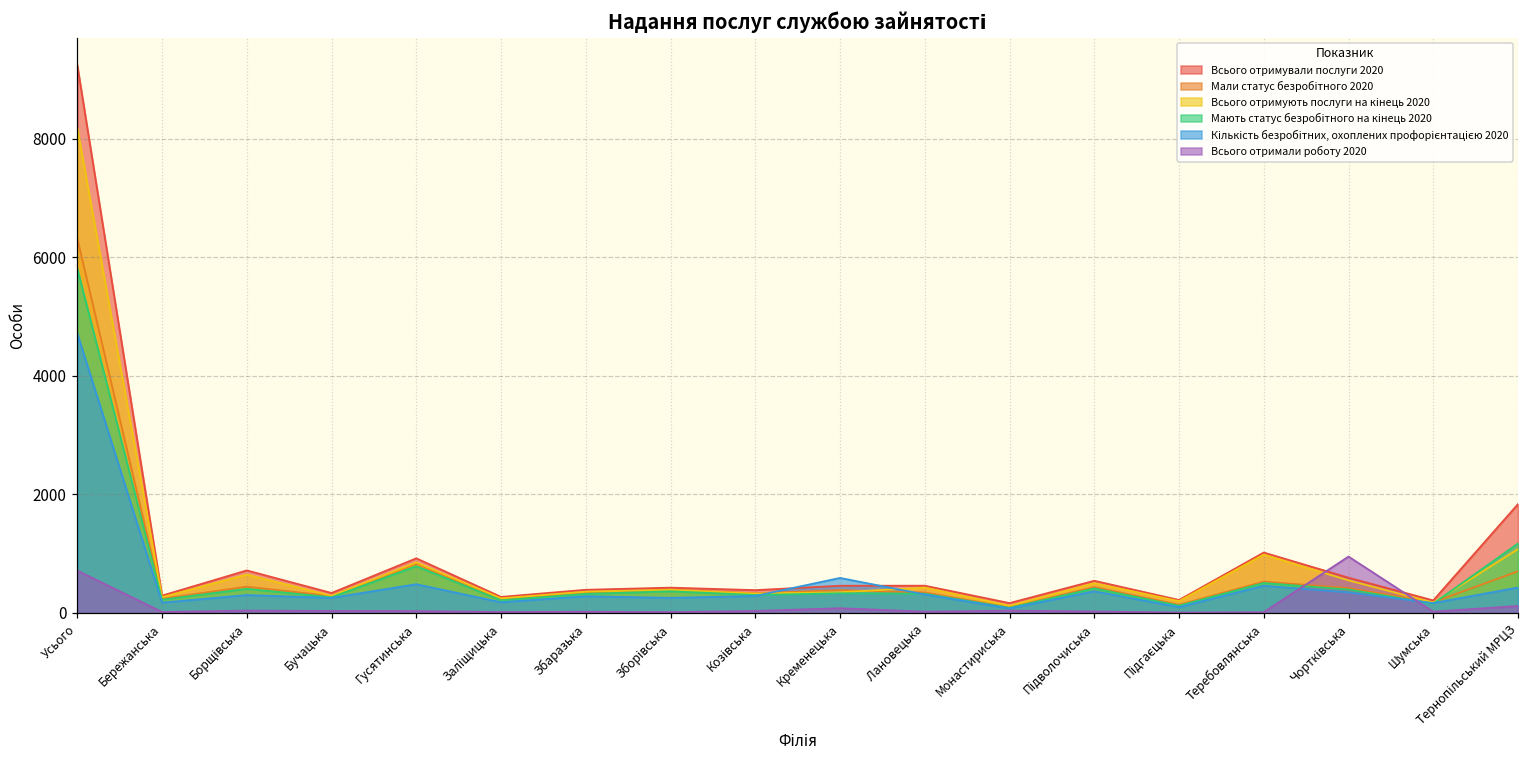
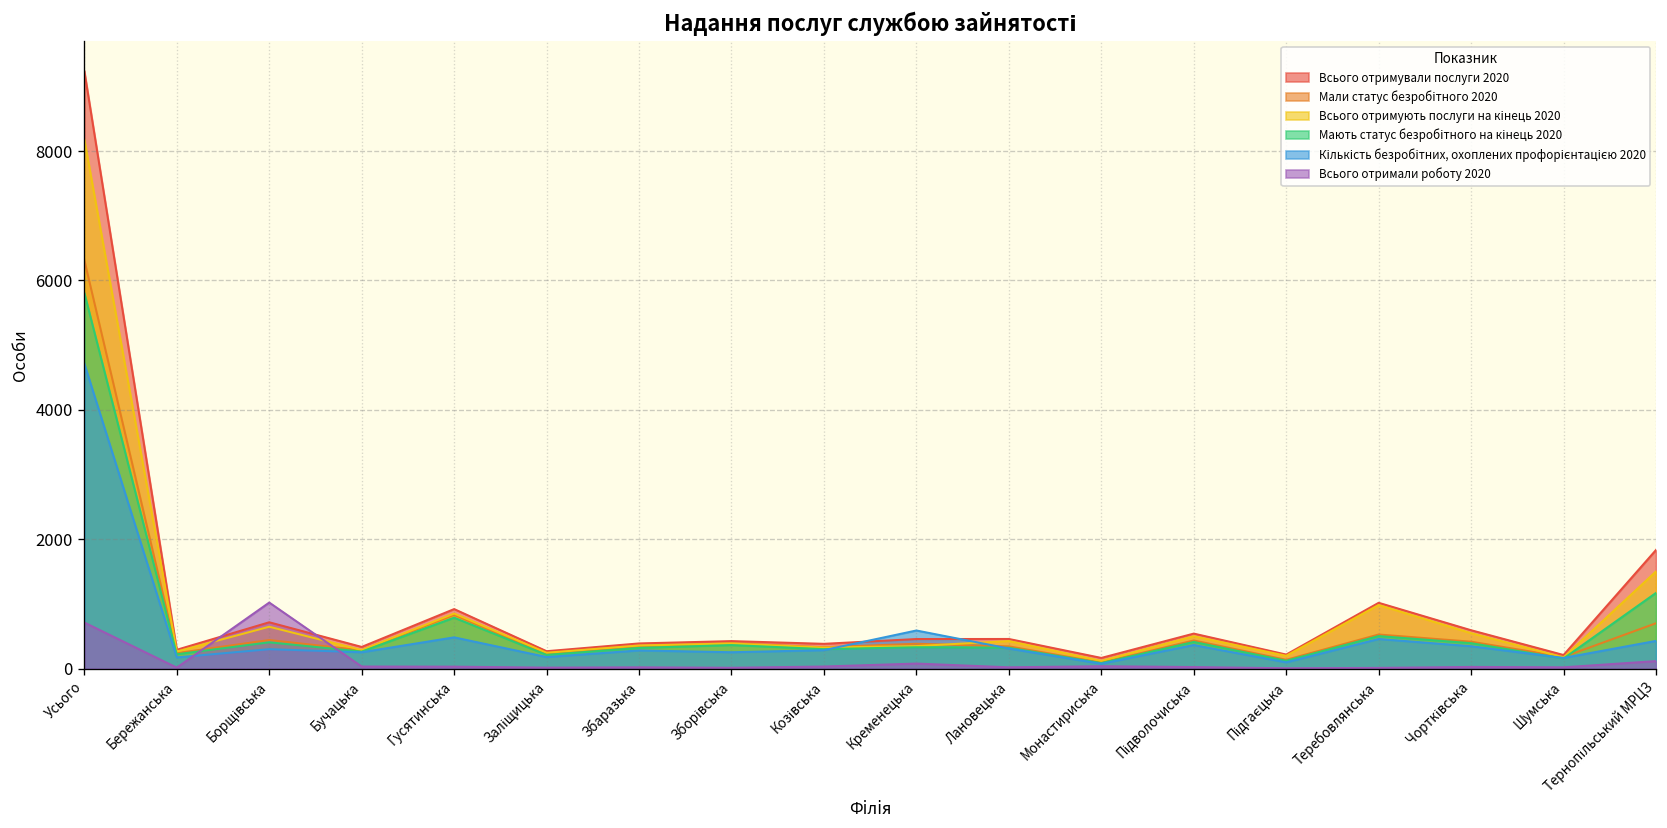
  {
    "Всього отримують послуги на кінець 2020": {
      "Усього": 8200,
      "Борщівська": 600,
-     "Тернопільський МРЦЗ": 1100
+     "Тернопільський МРЦЗ": 1500
    },
    "Мають статус безробітного на кінець 2020": {
      "Усього": 5800,
      "Тернопільський МРЦЗ": 1200
    },
    "Кількість безробітних, охоплених профорієнтацією 2020": {
      "Усього": 4700,
      "Бережанська": 200,
      "Борщівська": 300,
      "Гусятинська": 500,
      "Зборівська": 300,
      "Кременецька": 600,
      "Підволочиська": 400,
      "Тернопільський МРЦЗ": 400
    },
    "Всього отримали роботу 2020": {
      "Усього": 700,
      "Бережанська": 0,
-     "Борщівська": 0,
+     "Борщівська": 1000,
      "Бучацька": 0,
      "Гусятинська": 0,
      "Заліщицька": 0,
      "Збаразька": 0,
      "Зборівська": 0,
      "Козівська": 0,
      "Кременецька": 100,
      "Лановецька": 0,
      "Підволочиська": 0,
      "Підгаєцька": 0,
      "Теребовлянська": 0,
-     "Чортківська": 1000,
+     "Чортківська": 0,
      "Шумська": 0,
      "Тернопільський МРЦЗ": 100
    }
  }
